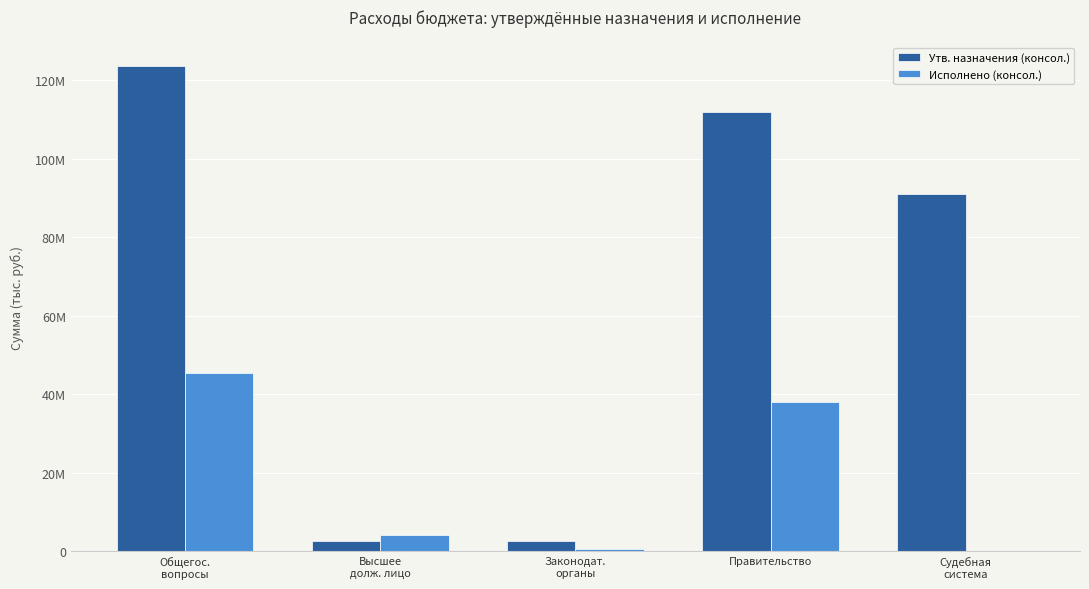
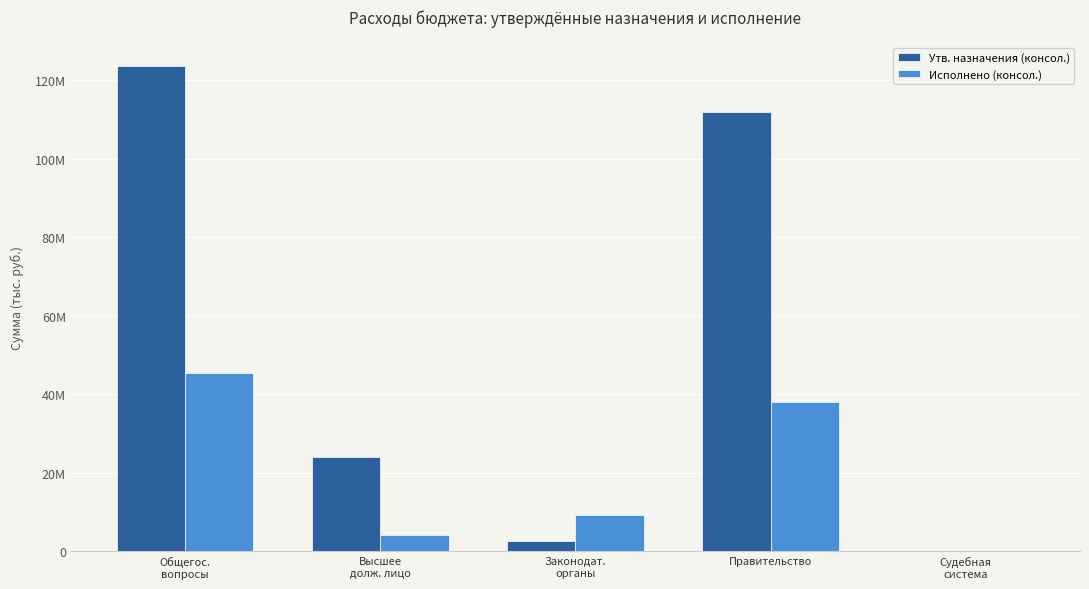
  {
    "Утв. назначения (консол.)": {
      "Общегос. вопросы": 123000000,
-     "Высшее долж. лицо": 3000000,
+     "Высшее долж. лицо": 24000000,
      "Законодат. органы": 3000000,
      "Правительство": 112000000,
-     "Судебная система": 91000000
+     "Судебная система": 0
    },
    "Исполнено (консол.)": {
      "Общегос. вопросы": 46000000,
      "Высшее долж. лицо": 4000000,
-     "Законодат. органы": 1000000,
+     "Законодат. органы": 9000000,
      "Правительство": 38000000,
      "Судебная система": 0
    }
  }
